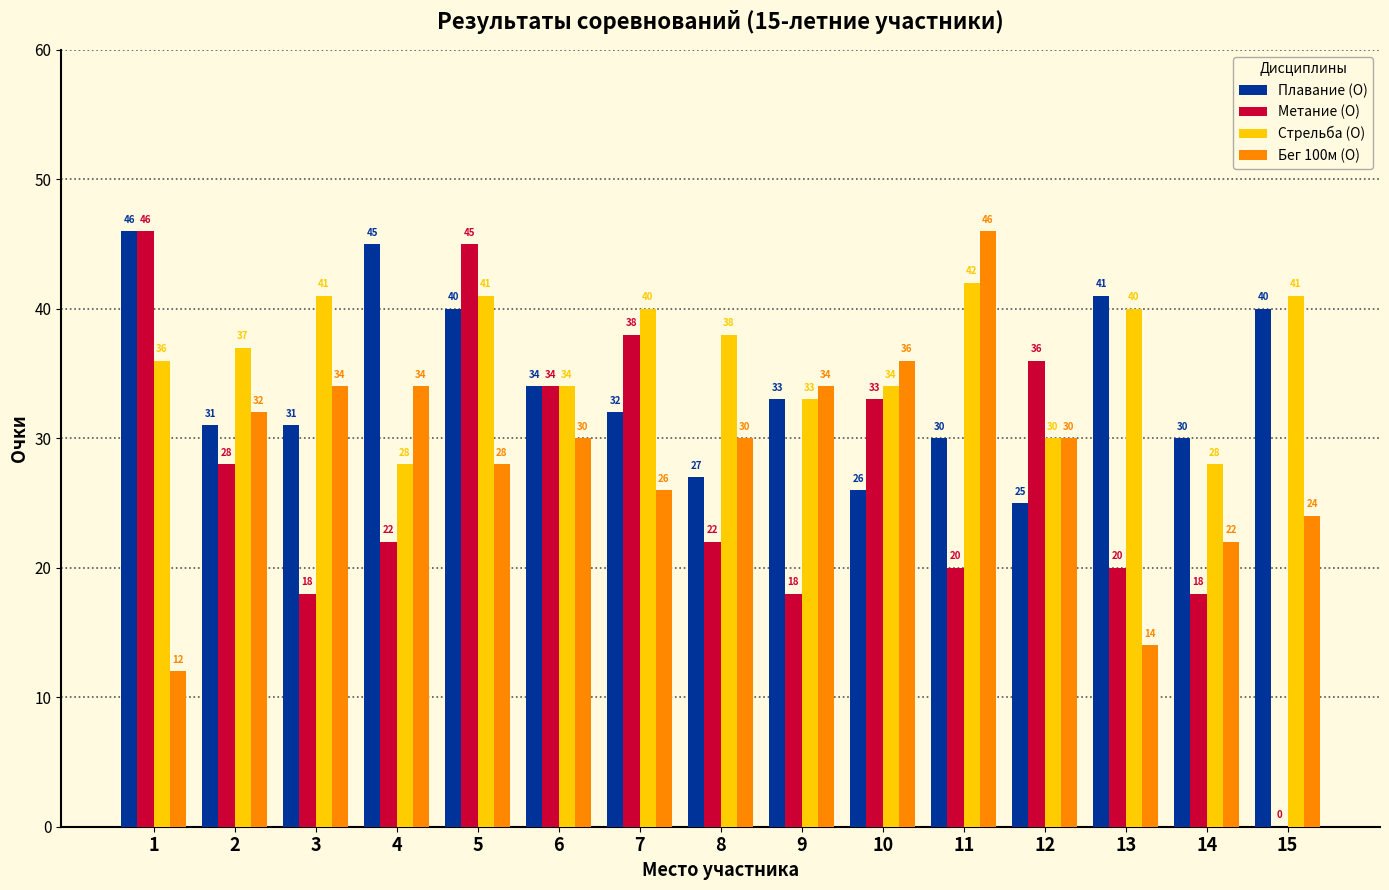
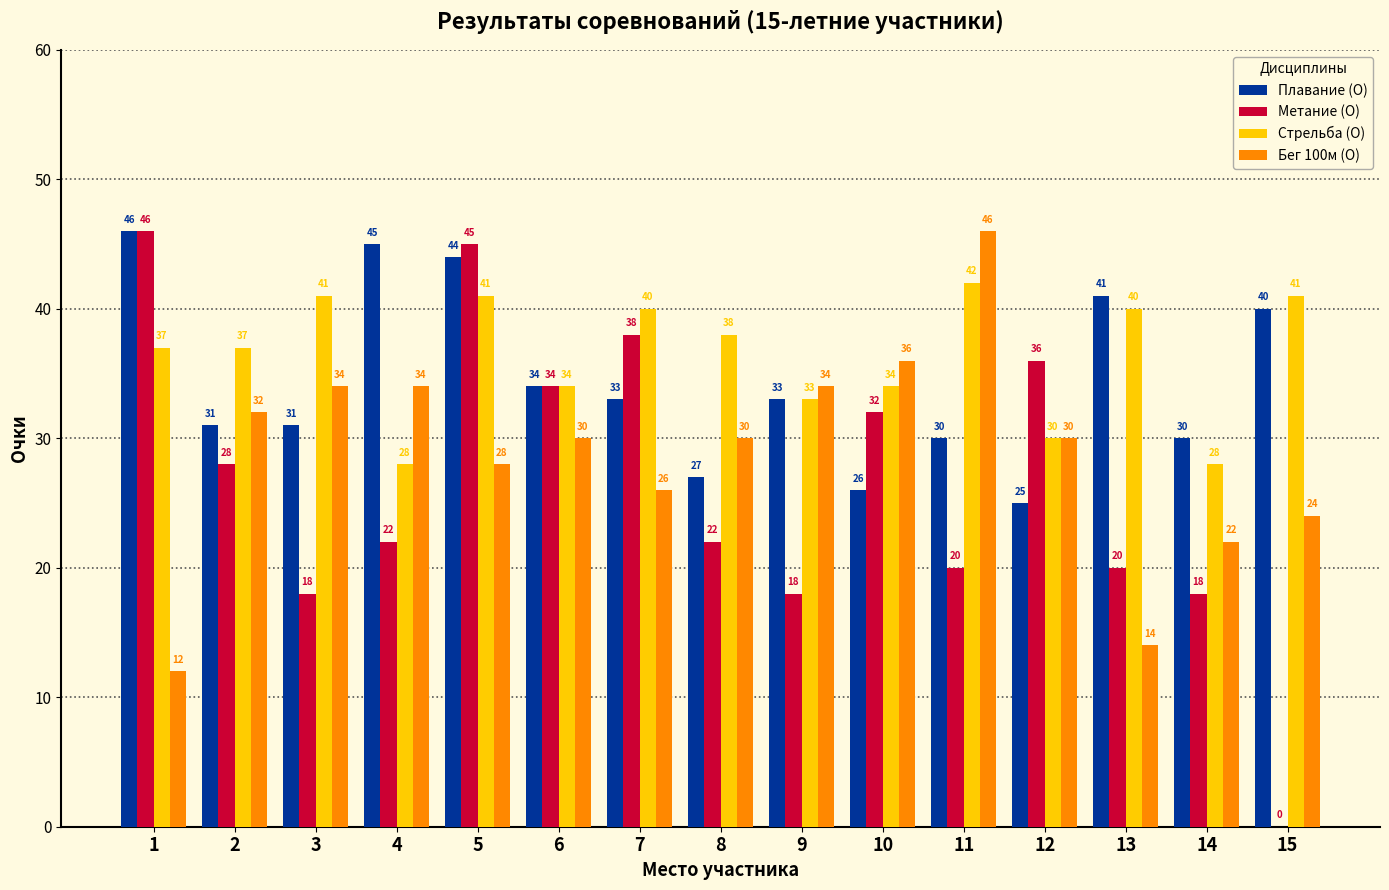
  {
    "Плавание (О)": {
      "1": 46,
      "2": 31,
      "3": 31,
      "4": 45,
-     "5": 40,
+     "5": 44,
      "6": 34,
-     "7": 32,
+     "7": 33,
      "8": 27,
      "9": 33,
      "10": 26,
      "11": 30,
      "12": 25,
      "13": 41,
      "14": 30,
      "15": 40
    },
    "Метание (О)": {
      "1": 46,
      "2": 28,
      "3": 18,
      "4": 22,
      "5": 45,
      "6": 34,
      "7": 38,
      "8": 22,
      "9": 18,
-     "10": 33,
+     "10": 32,
      "11": 20,
      "12": 36,
      "13": 20,
      "14": 18,
      "15": 0
    },
    "Стрельба (О)": {
-     "1": 36,
+     "1": 37,
      "2": 37,
      "3": 41,
      "4": 28,
      "5": 41,
      "6": 34,
      "7": 40,
      "8": 38,
      "9": 33,
      "10": 34,
      "11": 42,
      "12": 30,
      "13": 40,
      "14": 28,
      "15": 41
    },
    "Бег 100м (О)": {
      "1": 12,
      "2": 32,
      "3": 34,
      "4": 34,
      "5": 28,
      "6": 30,
      "7": 26,
      "8": 30,
      "9": 34,
      "10": 36,
      "11": 46,
      "12": 30,
      "13": 14,
      "14": 22,
      "15": 24
    }
  }
